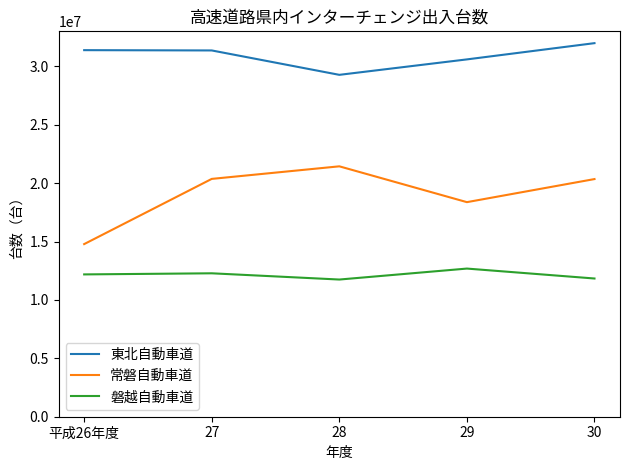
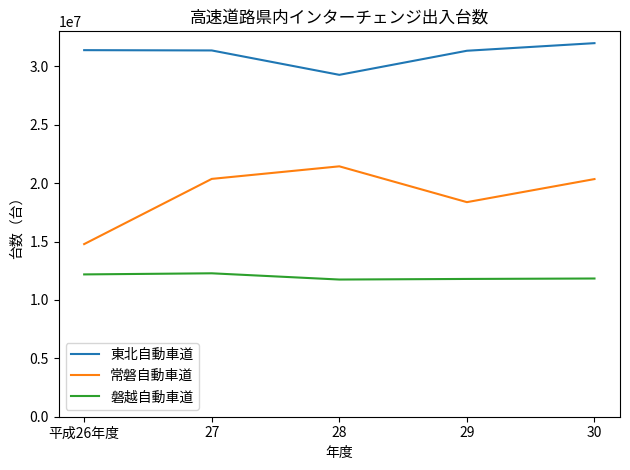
  {
    "東北自動車道": {
      "平成26年度": 31400000,
      "27": 31400000,
      "28": 29300000,
-     "29": 30600000,
+     "29": 31300000,
      "30": 32000000
    },
    "常磐自動車道": {
      "平成26年度": 14800000,
      "27": 20400000,
      "28": 21400000,
      "29": 18400000,
      "30": 20300000
    },
    "磐越自動車道": {
      "平成26年度": 12200000,
      "27": 12300000,
      "28": 11700000,
-     "29": 12700000,
+     "29": 11800000,
      "30": 11800000
    }
  }
